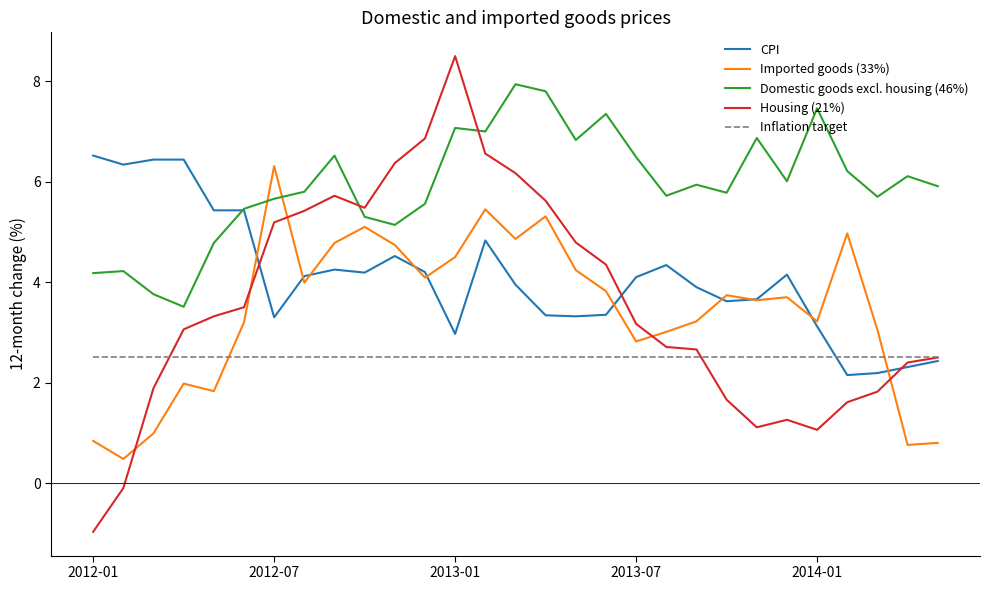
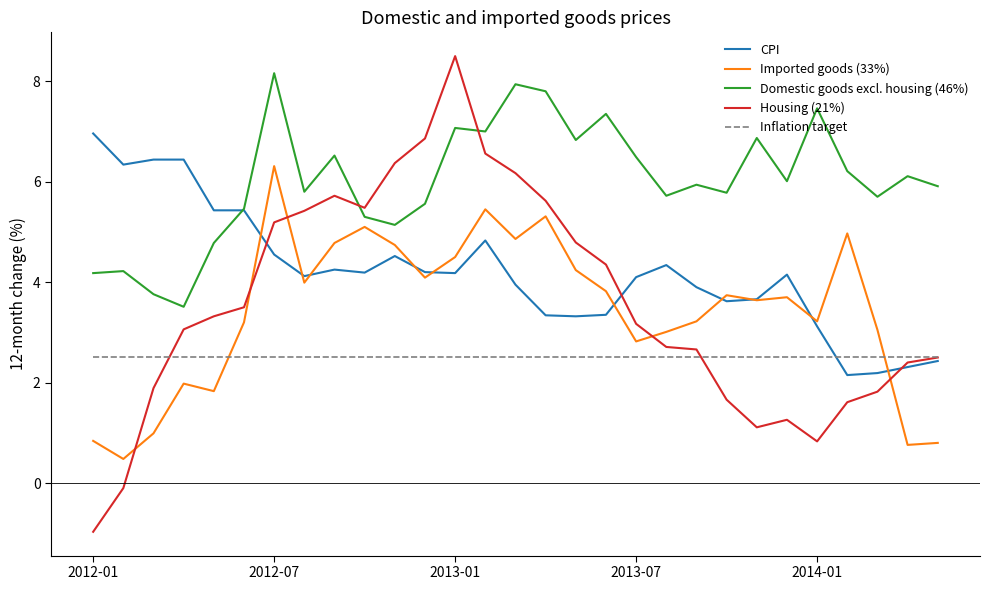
  {
    "CPI": {
-     "2012-01": 6.5,
-     "2012-07": 3.3,
-     "2013-01": 3.0,
+     "2012-01": 7.0,
+     "2012-07": 4.6,
+     "2013-01": 4.2,
      "2013-07": 4.1,
      "2014-01": 3.1
    },
    "Imported goods (33%)": {
      "2012-01": 0.8,
      "2012-07": 6.3,
      "2013-01": 4.5,
      "2013-07": 2.8,
      "2014-01": 3.2
    },
    "Domestic goods excl. housing (46%)": {
      "2012-01": 4.2,
-     "2012-07": 5.7,
+     "2012-07": 8.2,
      "2013-01": 7.1,
      "2013-07": 6.5,
      "2014-01": 7.5
    },
    "Housing (21%)": {
      "2012-01": -1.0,
      "2012-07": 5.2,
      "2013-01": 8.5,
      "2013-07": 3.2,
-     "2014-01": 1.1
+     "2014-01": 0.8
    },
    "Inflation target": {
      "2012-01": 2.5,
      "2012-07": 2.5,
      "2013-01": 2.5,
      "2013-07": 2.5,
      "2014-01": 2.5
    }
  }
